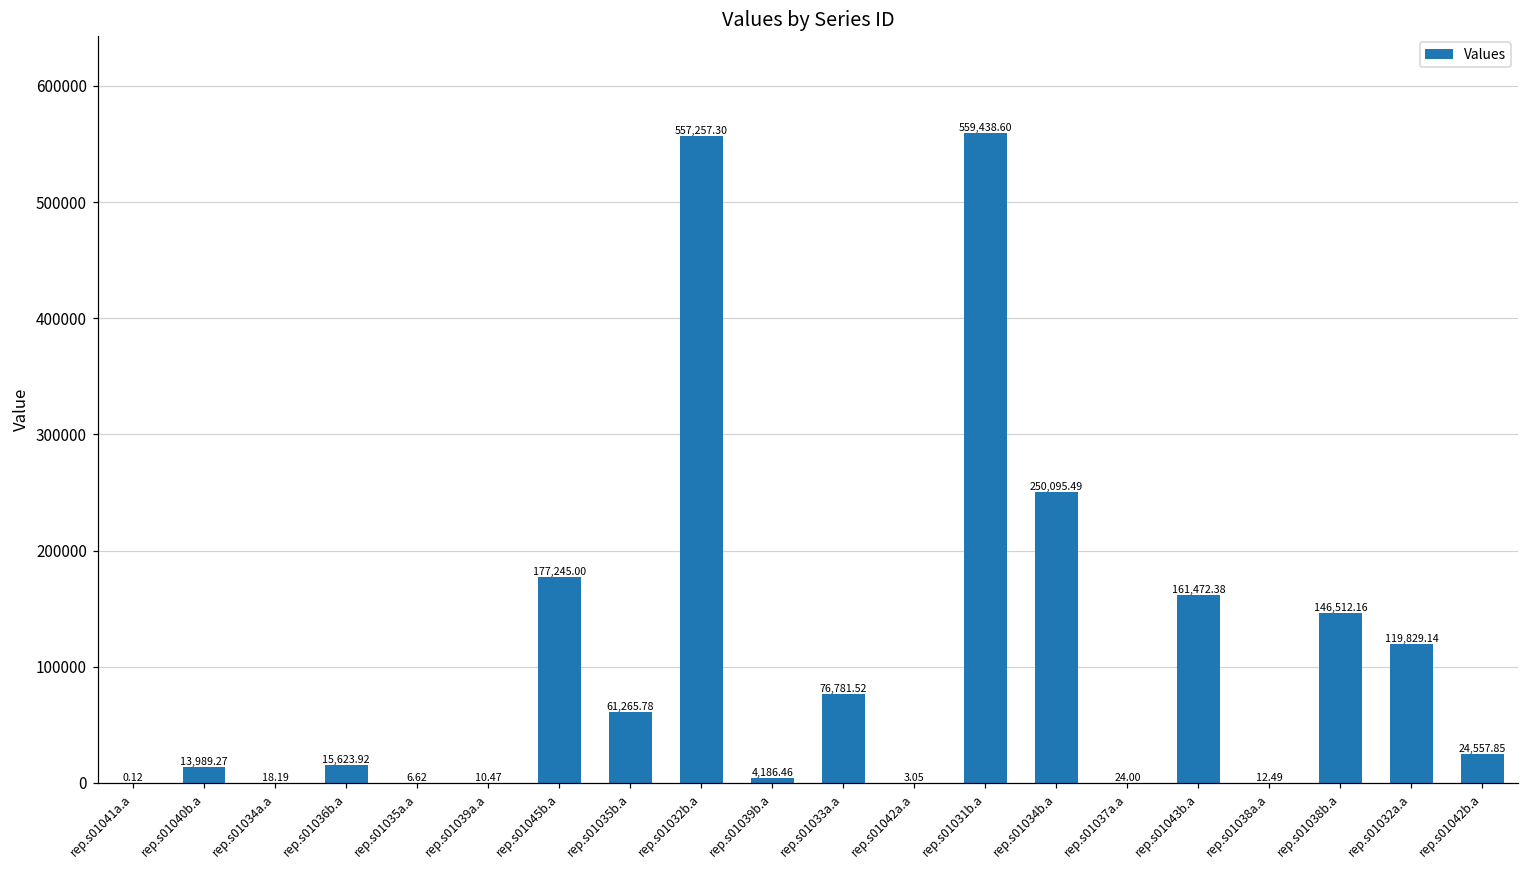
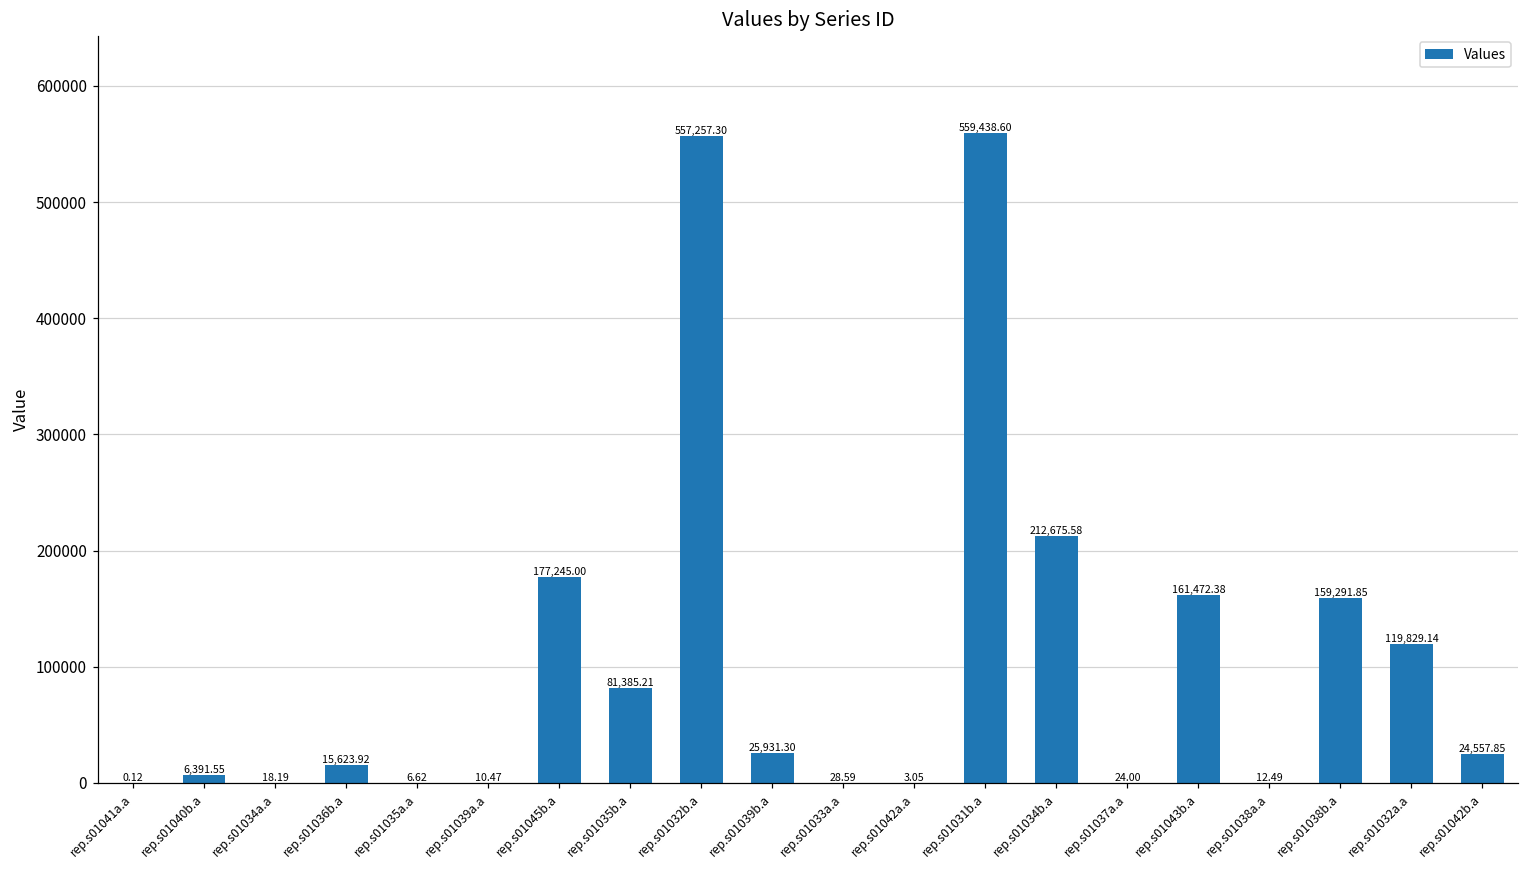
  {
    "rep.s01041a.a": "0.12",
-   "rep.s01040b.a": "13,989.27",
+   "rep.s01040b.a": "6,391.55",
    "rep.s01034a.a": "18.19",
    "rep.s01036b.a": "15,623.92",
    "rep.s01035a.a": "6.62",
    "rep.s01039a.a": "10.47",
    "rep.s01045b.a": "177,245.00",
-   "rep.s01035b.a": "61,265.78",
+   "rep.s01035b.a": "81,385.21",
    "rep.s01032b.a": "557,257.30",
-   "rep.s01039b.a": "4,186.46",
-   "rep.s01033a.a": "76,781.52",
+   "rep.s01039b.a": "25,931.30",
+   "rep.s01033a.a": "28.59",
    "rep.s01042a.a": "3.05",
    "rep.s01031b.a": "559,438.60",
-   "rep.s01034b.a": "250,095.49",
+   "rep.s01034b.a": "212,675.58",
    "rep.s01037a.a": "24.00",
    "rep.s01043b.a": "161,472.38",
    "rep.s01038a.a": "12.49",
-   "rep.s01038b.a": "146,512.16",
+   "rep.s01038b.a": "159,291.85",
    "rep.s01032a.a": "119,829.14",
    "rep.s01042b.a": "24,557.85"
  }
